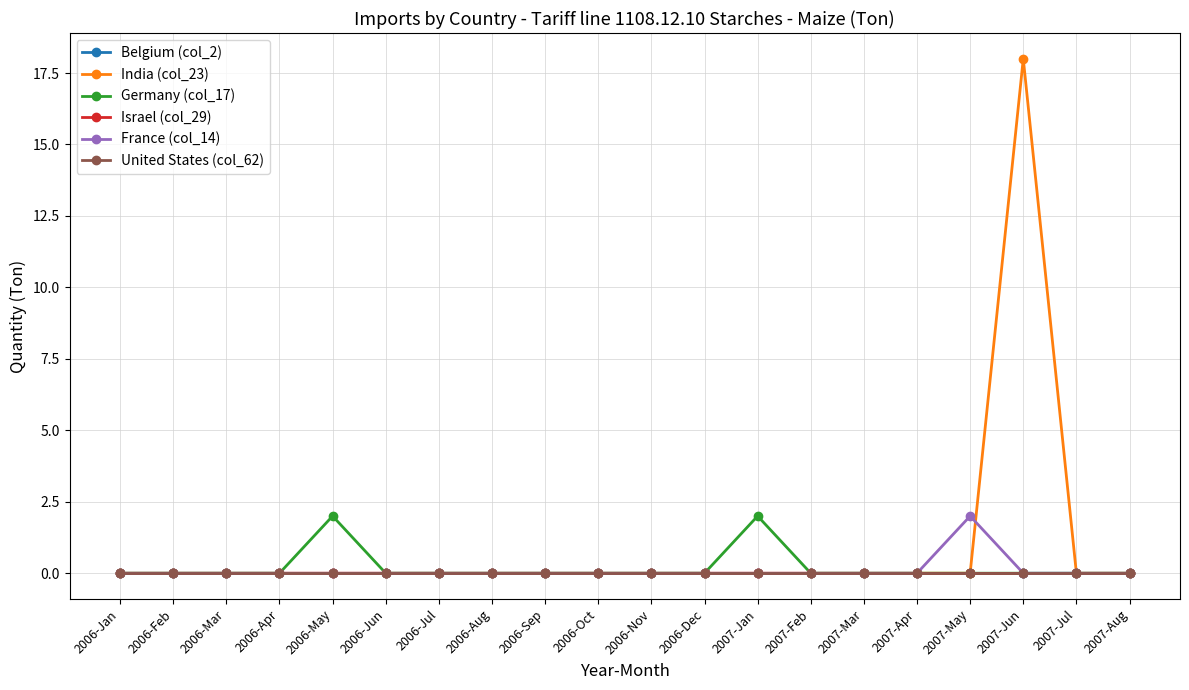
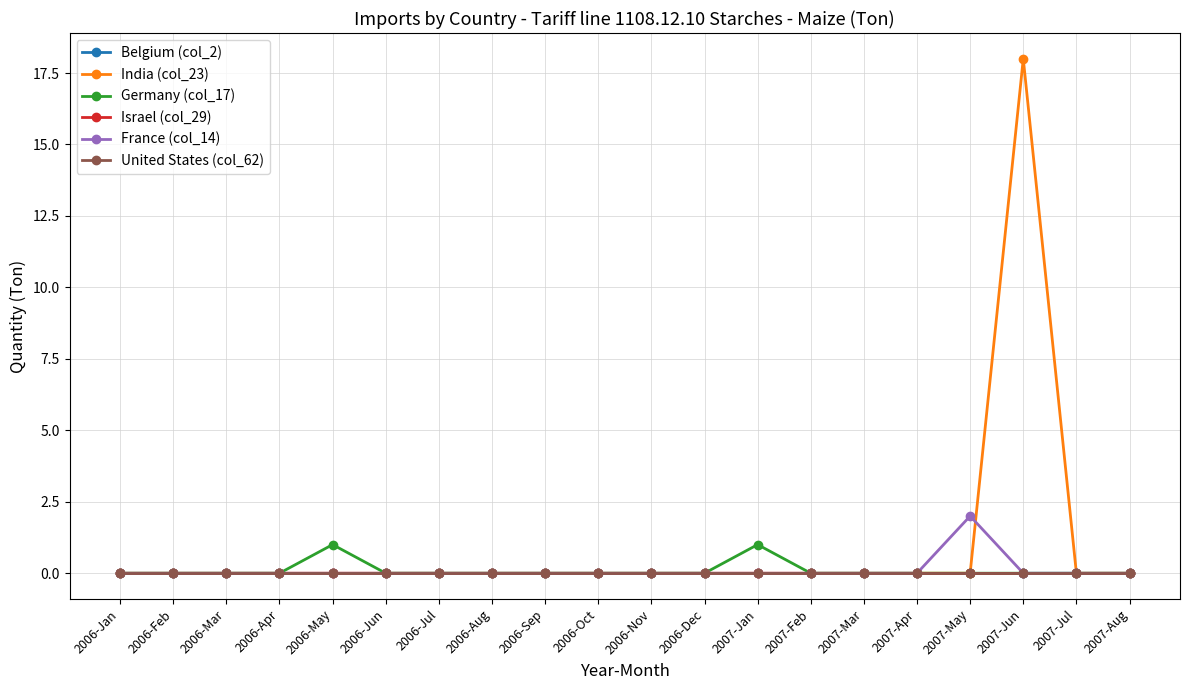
  {
    "India (col_23)": {
      "2007-Jun": 18
    },
    "Germany (col_17)": {
-     "2006-May": 2,
-     "2007-Jan": 2
+     "2006-May": 1,
+     "2007-Jan": 1
    },
    "France (col_14)": {
      "2007-May": 2
    }
  }
